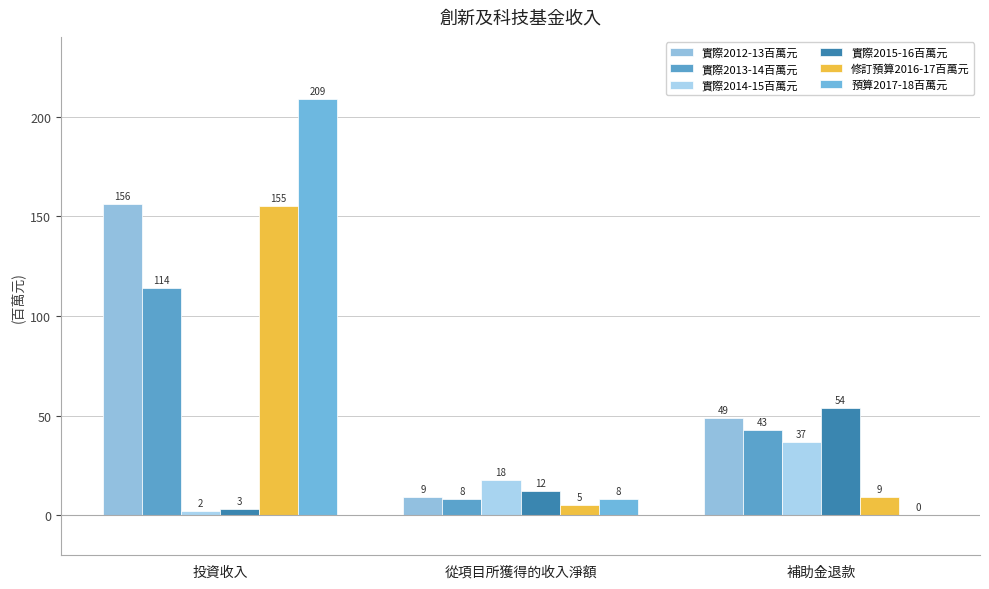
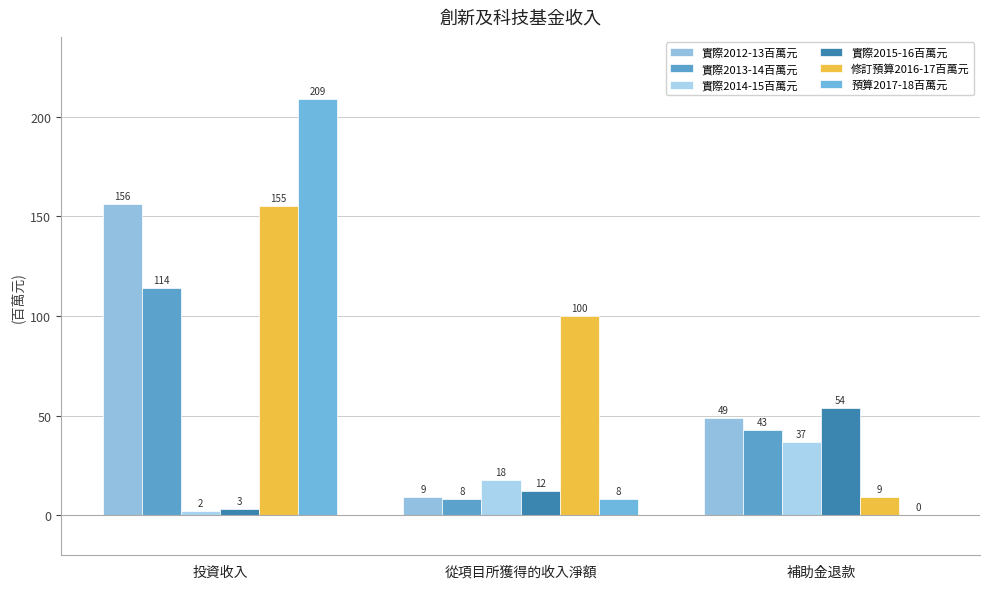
  {
    "修訂預算2016-17百萬元": {
      "投資收入": 155,
-     "從項目所獲得的收入淨額": 5,
+     "從項目所獲得的收入淨額": 100,
      "補助金退款": 9
    }
  }
